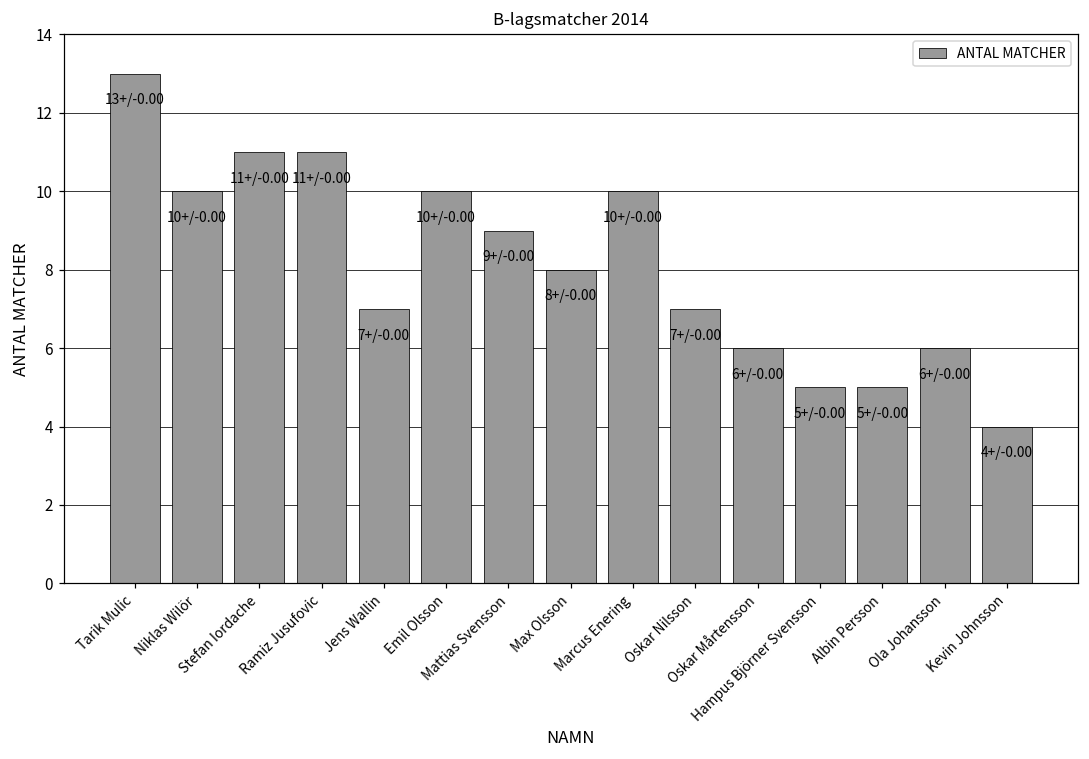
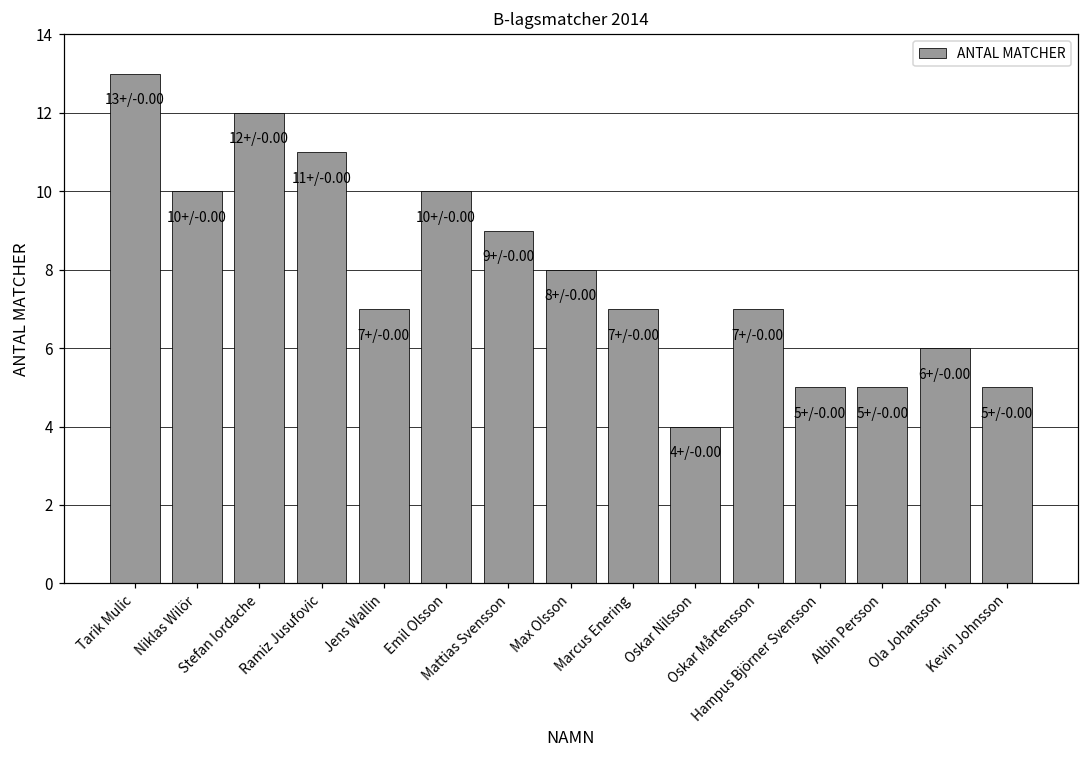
  {
    "Tarik Mulic": "13+/",
    "Niklas Wilör": "10+/",
-   "Stefan Iordache": "11+/",
+   "Stefan Iordache": "12+/",
    "Ramiz Jusufovic": "11+/",
    "Jens Wallin": "7+/",
    "Emil Olsson": "10+/",
    "Mattias Svensson": "9+/",
    "Max Olsson": "8+/",
-   "Marcus Enering": "10+/",
-   "Oskar Nilsson": "7+/",
-   "Oskar Mårtensson": "6+/",
+   "Marcus Enering": "7+/",
+   "Oskar Nilsson": "4+/",
+   "Oskar Mårtensson": "7+/",
    "Hampus Björner Svensson": "5+/",
    "Albin Persson": "5+/",
    "Ola Johansson": "6+/",
-   "Kevin Johnsson": "4+/"
+   "Kevin Johnsson": "5+/"
  }
